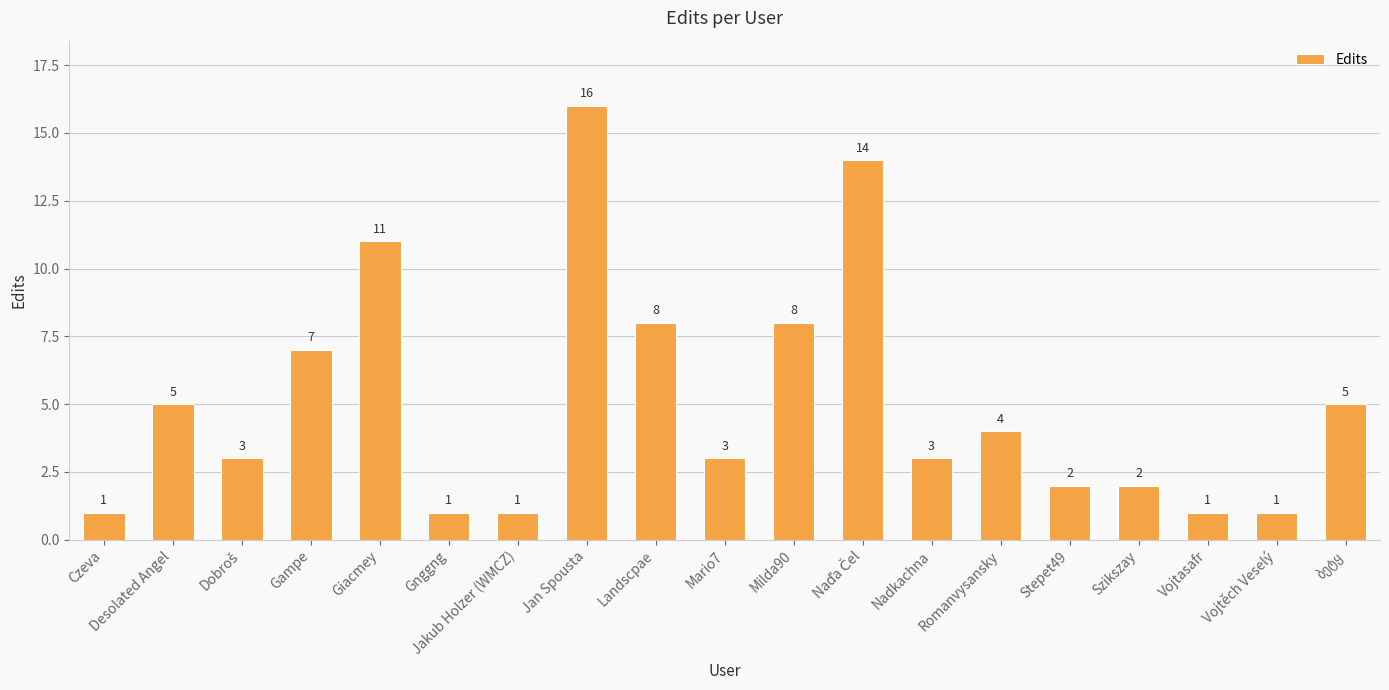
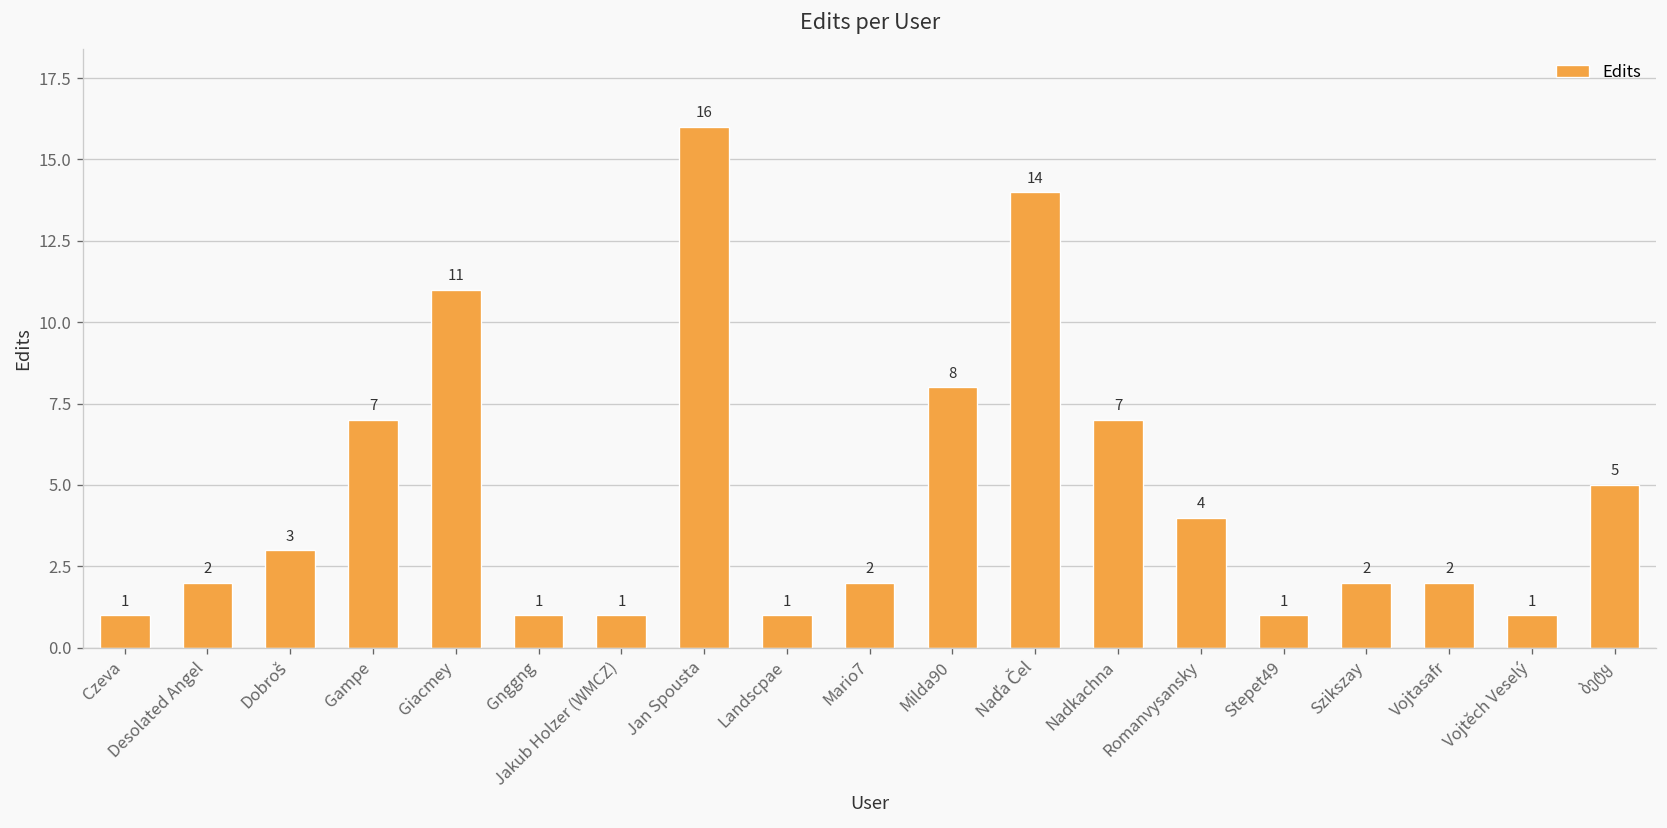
  {
    "Czeva": 1,
-   "Desolated Angel": 5,
+   "Desolated Angel": 2,
    "Dobroš": 3,
    "Gampe": 7,
    "Giacmey": 11,
    "Gnggng": 1,
    "Jakub Holzer (WMCZ)": 1,
    "Jan Spousta": 16,
-   "Landscpae": 8,
-   "Mario7": 3,
+   "Landscpae": 1,
+   "Mario7": 2,
    "Milda90": 8,
    "Naďa Čel": 14,
-   "Nadkachna": 3,
+   "Nadkachna": 7,
    "Romanvysansky": 4,
-   "Stepet49": 2,
+   "Stepet49": 1,
    "Szikszay": 2,
-   "Vojtasafr": 1,
+   "Vojtasafr": 2,
    "Vojtěch Veselý": 1,
    "ბეტყ": 5
  }
